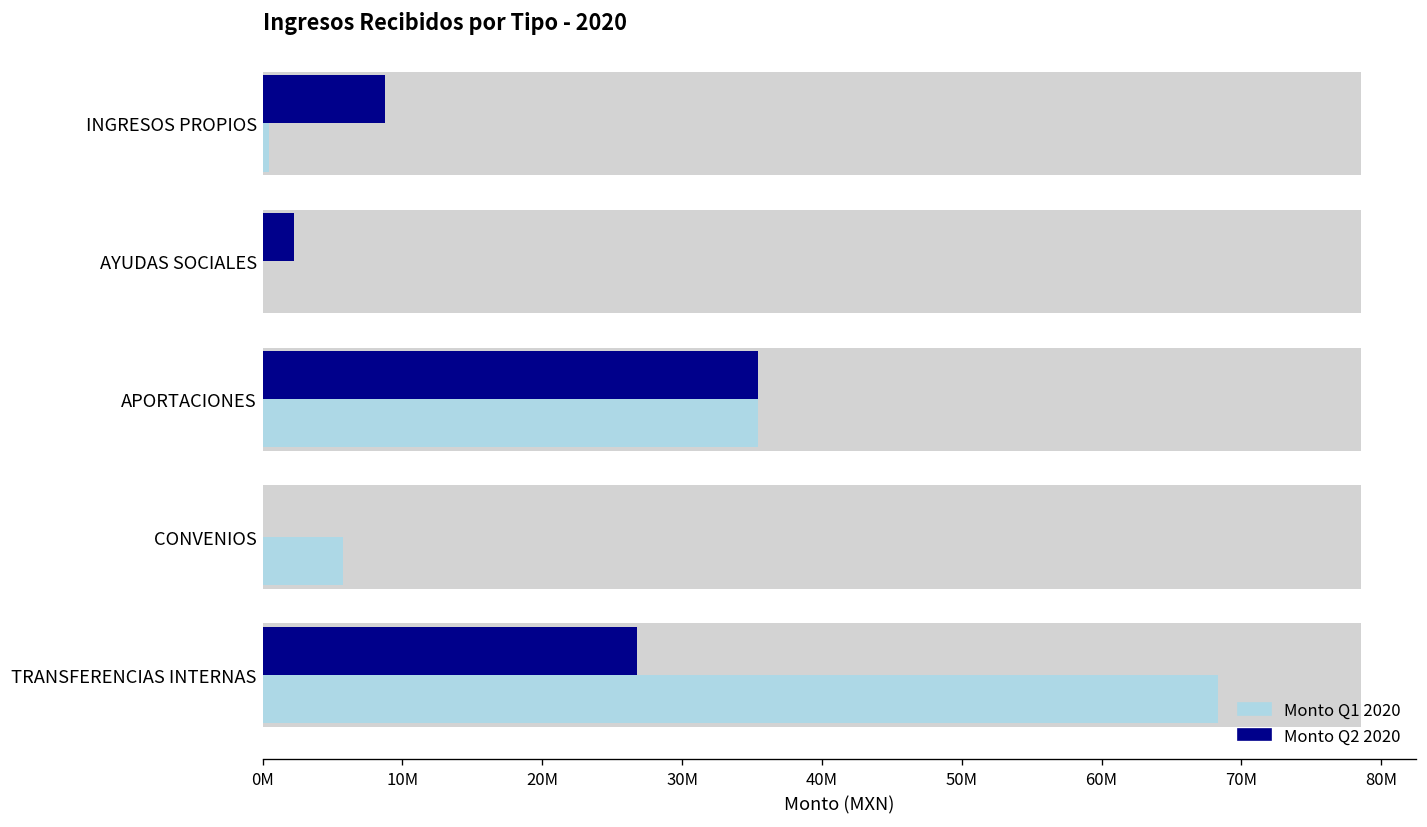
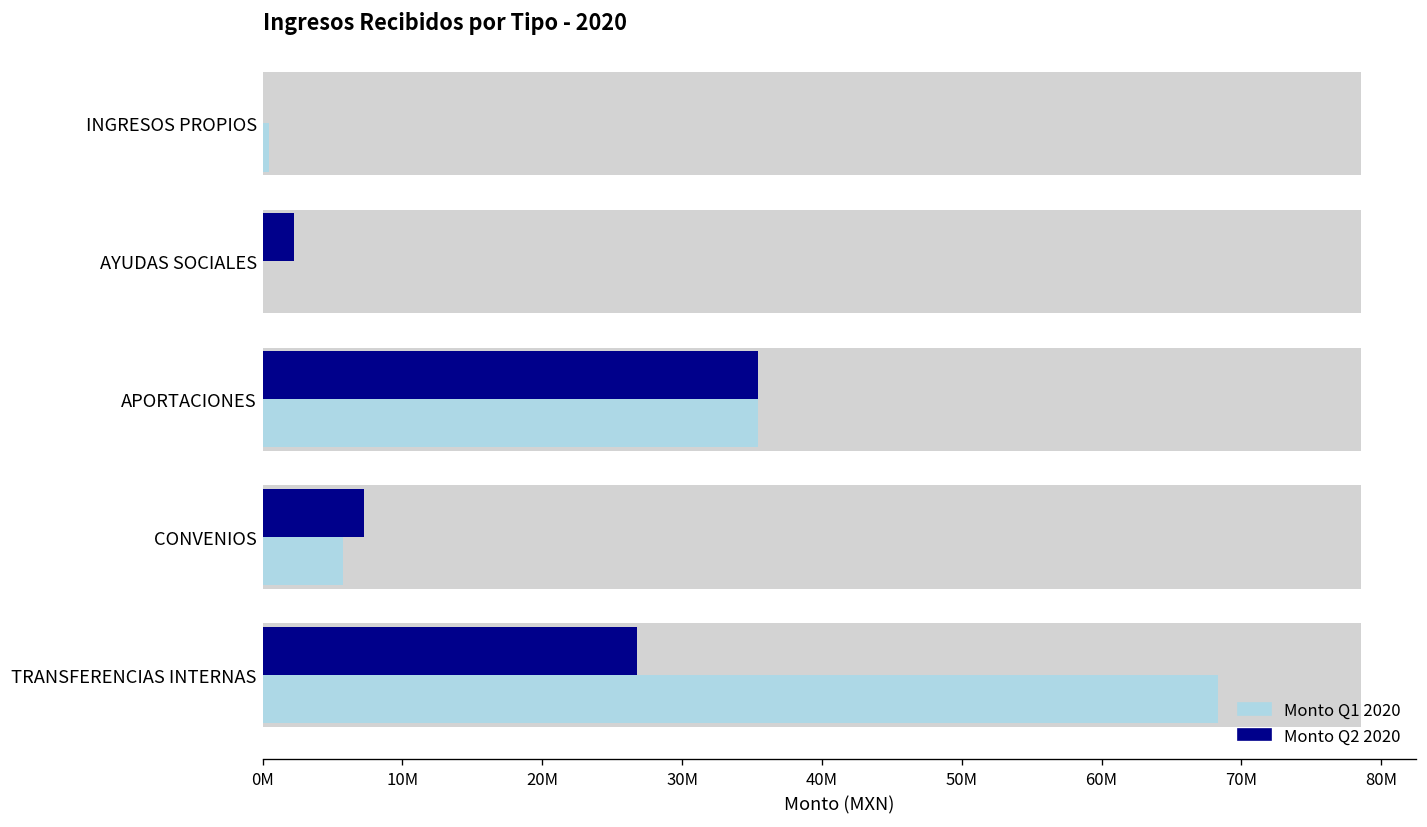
  {
    "Monto Q2 2020": {
-     "INGRESOS PROPIOS": 8800000,
-     "CONVENIOS": 0
+     "INGRESOS PROPIOS": 0,
+     "CONVENIOS": 7300000
    }
  }
